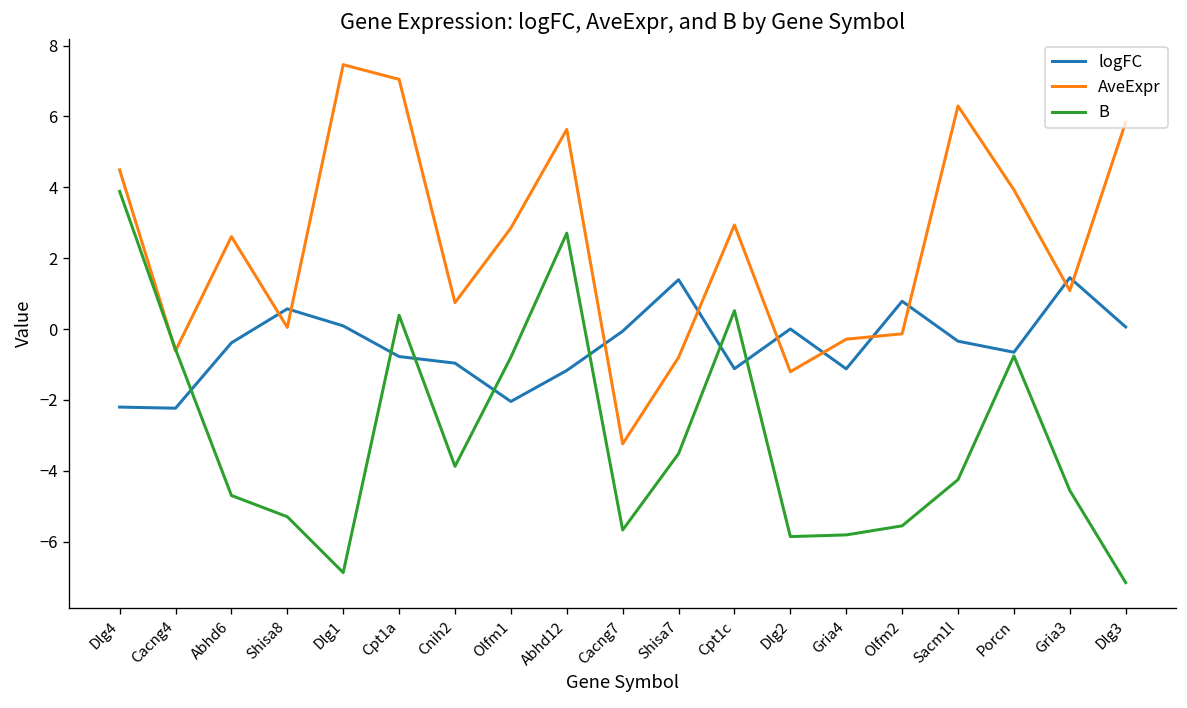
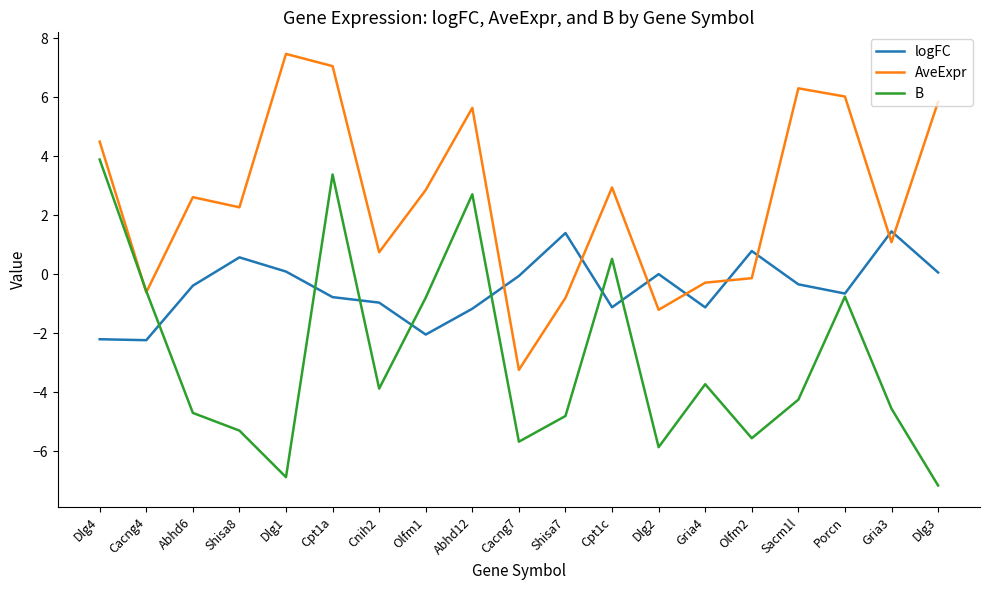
  {
    "logFC": {
      "Dlg4": -2.2,
      "Cacng4": -2.2,
      "Abhd6": -0.4,
      "Shisa8": 0.6,
      "Dlg1": 0.1,
      "Cpt1a": -0.8,
      "Cnih2": -1.0,
      "Olfm1": -2.0,
      "Abhd12": -1.2,
      "Cacng7": -0.1,
      "Shisa7": 1.4,
      "Cpt1c": -1.1,
      "Dlg2": 0.0,
      "Gria4": -1.1,
      "Olfm2": 0.8,
      "Sacm1l": -0.3,
      "Porcn": -0.7,
      "Gria3": 1.4,
      "Dlg3": 0.1
    },
    "AveExpr": {
      "Dlg4": 4.5,
      "Abhd6": 2.6,
-     "Shisa8": 0.0,
+     "Shisa8": 2.3,
      "Dlg1": 7.5,
      "Cpt1a": 7.0,
      "Cnih2": 0.7,
      "Olfm1": 2.9,
      "Abhd12": 5.6,
      "Cacng7": -3.2,
      "Shisa7": -0.8,
      "Cpt1c": 2.9,
      "Dlg2": -1.2,
      "Gria4": -0.3,
      "Olfm2": -0.1,
      "Sacm1l": 6.3,
-     "Porcn": 3.9,
+     "Porcn": 6.0,
      "Gria3": 1.1
    },
    "B": {
      "Dlg4": 3.9,
      "Abhd6": -4.7,
      "Shisa8": -5.3,
      "Dlg1": -6.9,
-     "Cpt1a": 0.4,
+     "Cpt1a": 3.4,
      "Cnih2": -3.9,
      "Olfm1": -0.8,
      "Abhd12": 2.7,
      "Cacng7": -5.7,
-     "Shisa7": -3.5,
+     "Shisa7": -4.8,
      "Cpt1c": 0.5,
      "Dlg2": -5.9,
-     "Gria4": -5.8,
+     "Gria4": -3.7,
      "Olfm2": -5.6,
      "Sacm1l": -4.3,
      "Porcn": -0.8,
      "Gria3": -4.6,
      "Dlg3": -7.2
    }
  }
